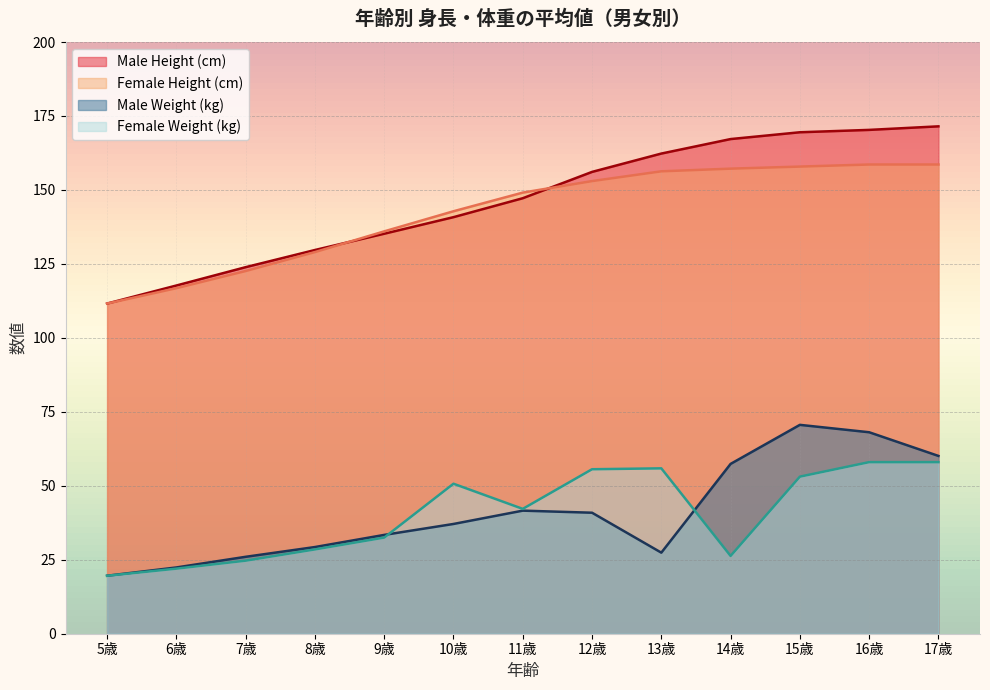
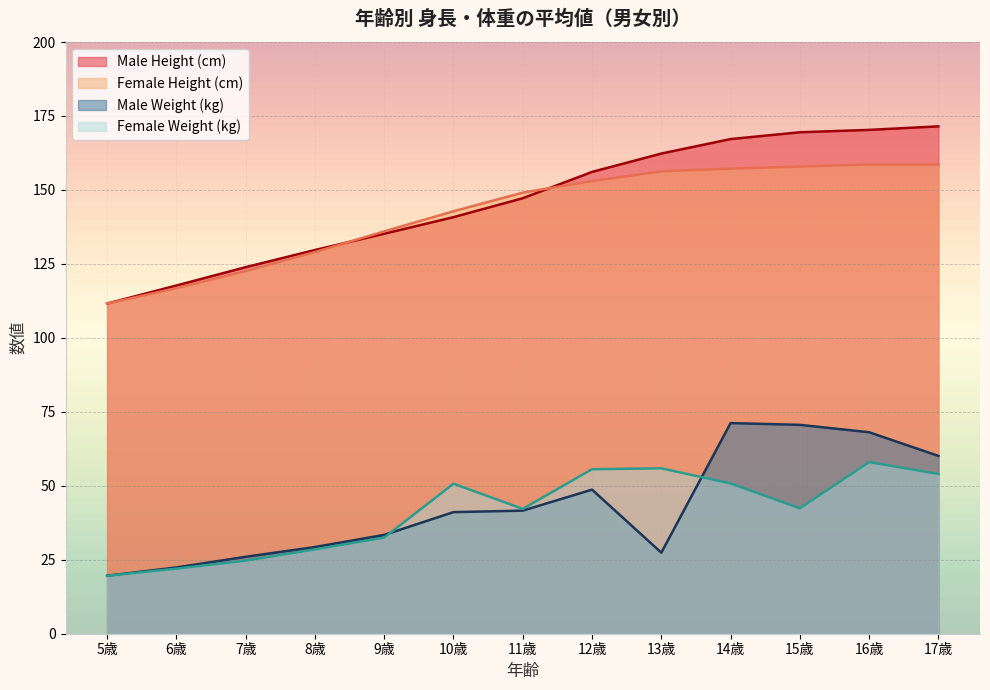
  {
    "Male Height (cm)": {
      "6歳": 118,
      "7歳": 124,
      "10歳": 141,
      "11歳": 147,
      "12歳": 156,
      "13歳": 162,
      "14歳": 167,
      "15歳": 170,
      "16歳": 170,
      "17歳": 172
    },
    "Female Height (cm)": {
      "6歳": 117,
      "7歳": 123,
      "10歳": 143,
      "11歳": 149,
      "12歳": 153,
      "13歳": 156,
      "14歳": 157,
      "15歳": 158,
      "16歳": 159,
      "17歳": 159
    },
    "Male Weight (kg)": {
      "7歳": 26,
      "9歳": 33,
-     "10歳": 37,
-     "12歳": 41,
+     "10歳": 41,
+     "12歳": 49,
      "13歳": 27,
-     "14歳": 57,
+     "14歳": 71,
      "15歳": 71,
      "16歳": 68,
      "17歳": 60
    },
    "Female Weight (kg)": {
      "7歳": 25,
      "9歳": 33,
      "10歳": 51,
      "12歳": 56,
      "13歳": 56,
-     "14歳": 26,
-     "15歳": 53,
+     "14歳": 51,
+     "15歳": 42,
      "16歳": 58,
-     "17歳": 58
+     "17歳": 54
    }
  }
